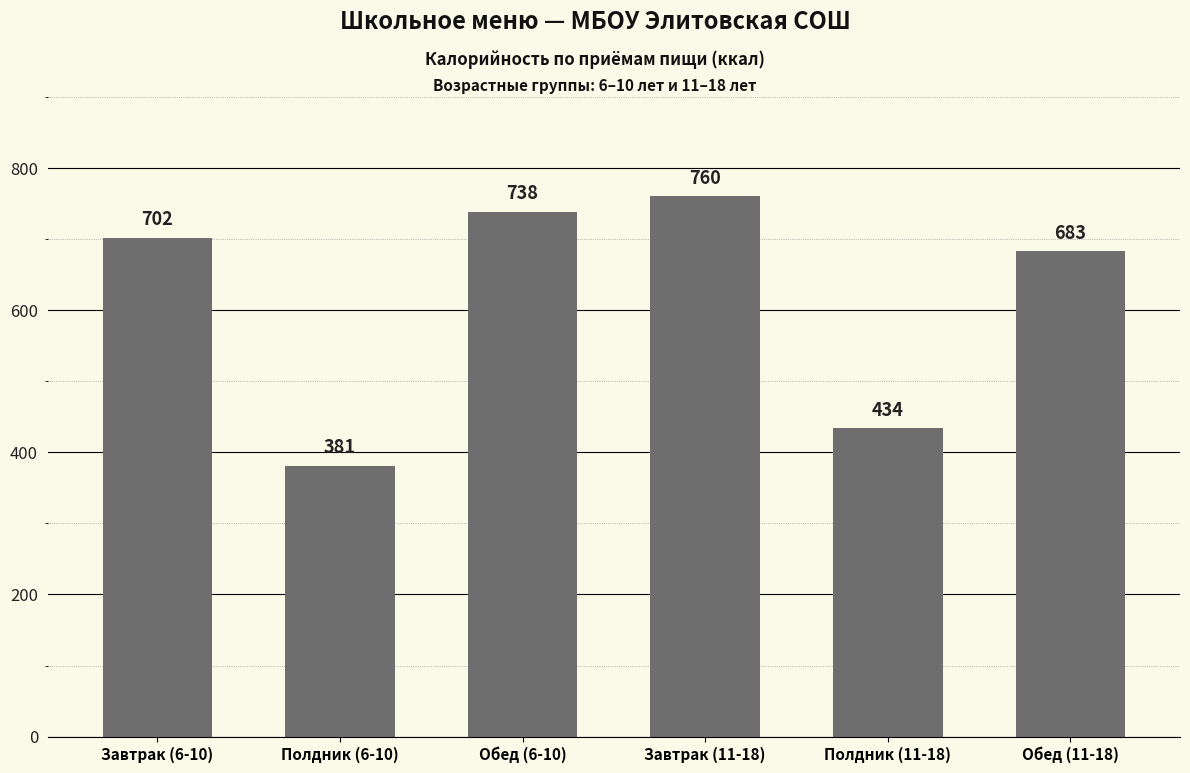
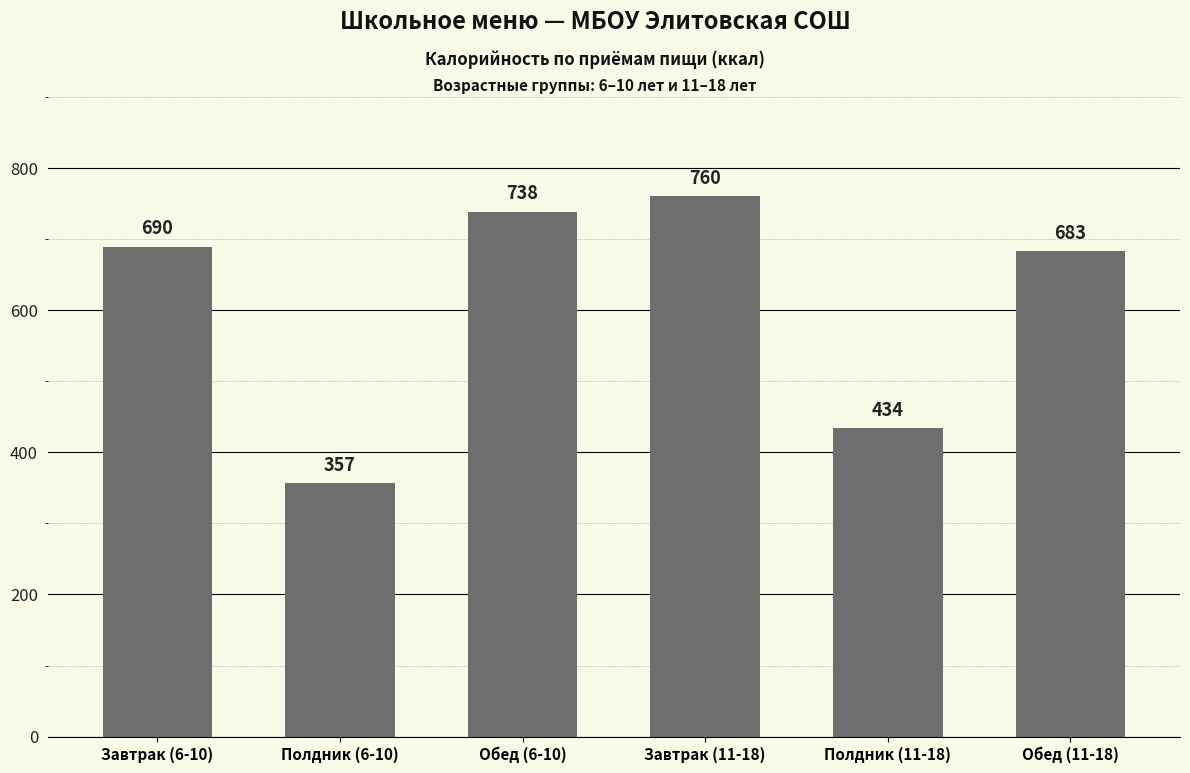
  {
-   "Завтрак (6-10)": 702,
-   "Полдник (6-10)": 381,
+   "Завтрак (6-10)": 690,
+   "Полдник (6-10)": 357,
    "Обед (6-10)": 738,
    "Завтрак (11-18)": 760,
    "Полдник (11-18)": 434,
    "Обед (11-18)": 683
  }
